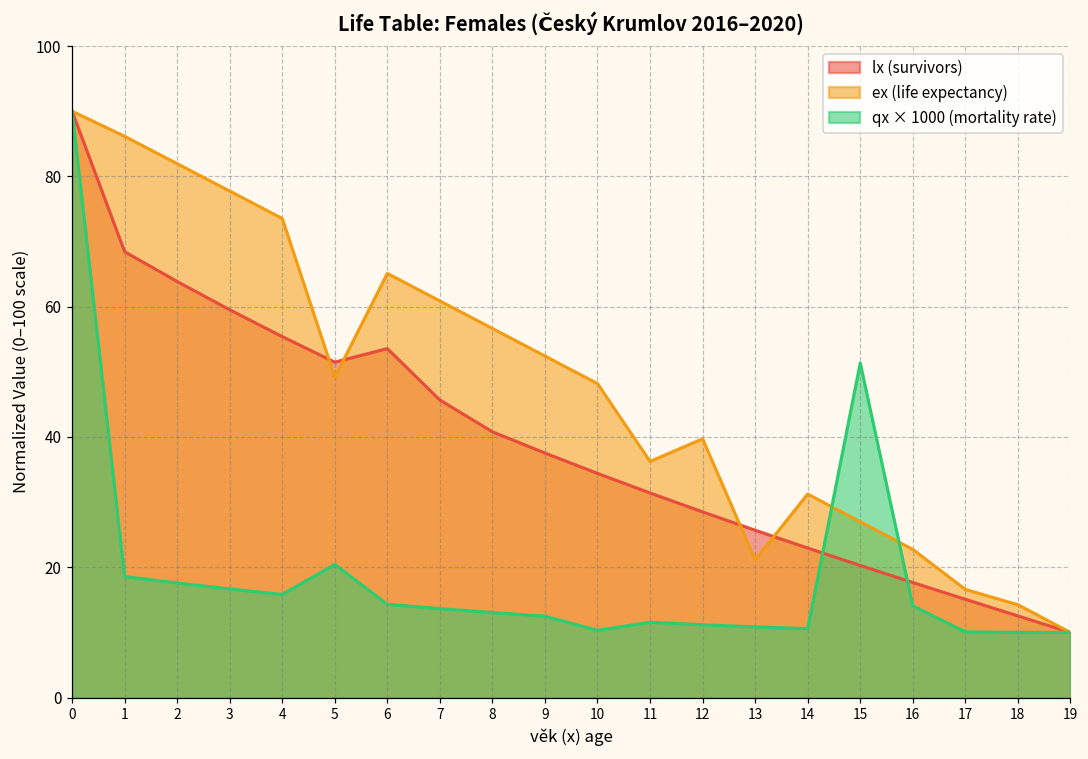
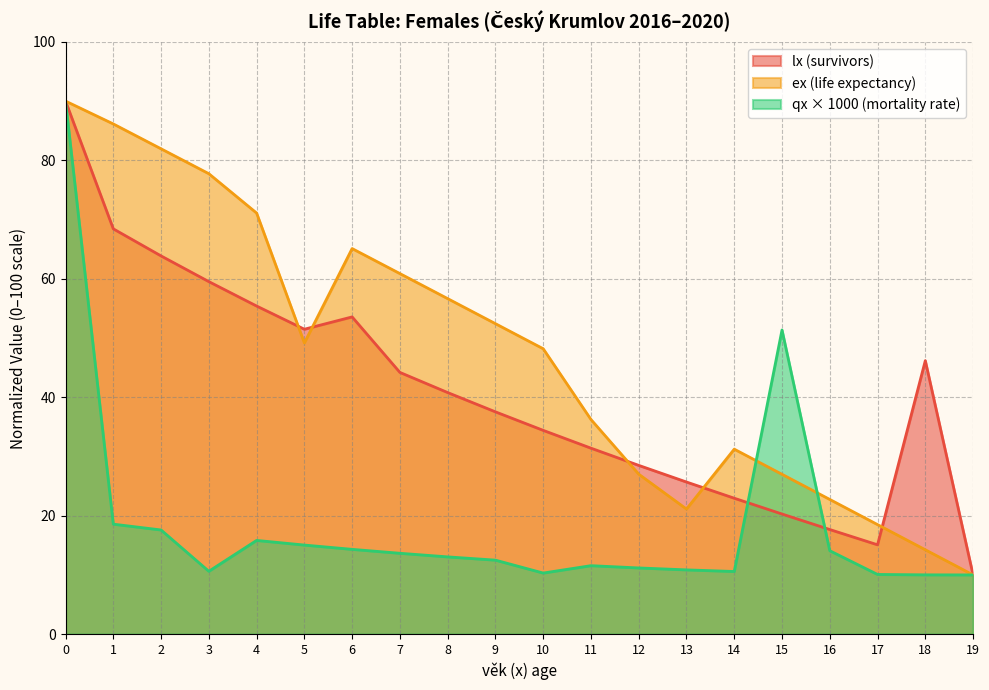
  {
    "lx (survivors)": {
      "1": 68,
      "2": 64,
      "3": 60,
      "4": 55,
      "5": 51,
      "6": 54,
-     "7": 46,
+     "7": 44,
      "8": 41,
      "9": 38,
      "10": 34,
      "11": 31,
      "12": 28,
      "13": 26,
      "14": 23,
      "15": 20,
      "16": 18,
      "17": 15,
-     "18": 13
+     "18": 46
    },
    "ex (life expectancy)": {
      "1": 86,
      "2": 82,
      "3": 78,
-     "4": 74,
+     "4": 71,
      "5": 49,
      "6": 65,
      "7": 61,
      "8": 57,
      "9": 52,
      "10": 48,
      "11": 36,
-     "12": 40,
+     "12": 27,
      "13": 21,
      "14": 31,
      "15": 27,
      "16": 23,
-     "17": 17,
+     "17": 18,
      "18": 14
    },
    "qx × 1000 (mortality rate)": {
      "1": 19,
      "2": 18,
-     "3": 17,
+     "3": 11,
      "4": 16,
-     "5": 20,
+     "5": 15,
      "6": 14,
      "7": 14,
      "8": 13,
      "9": 12,
      "10": 10,
      "11": 12,
      "12": 11,
      "13": 11,
      "14": 11,
      "15": 51,
      "16": 14,
      "17": 10,
      "18": 10
    }
  }
